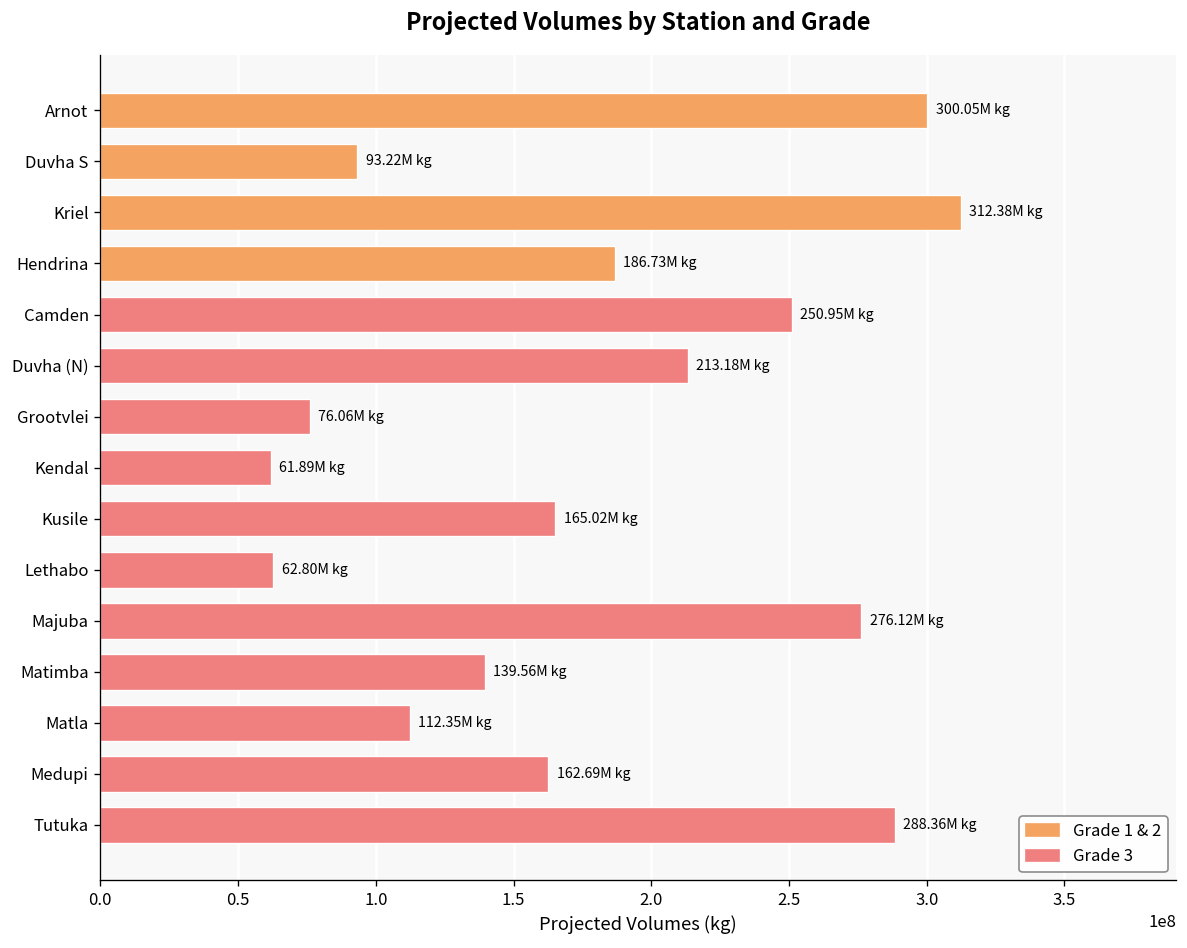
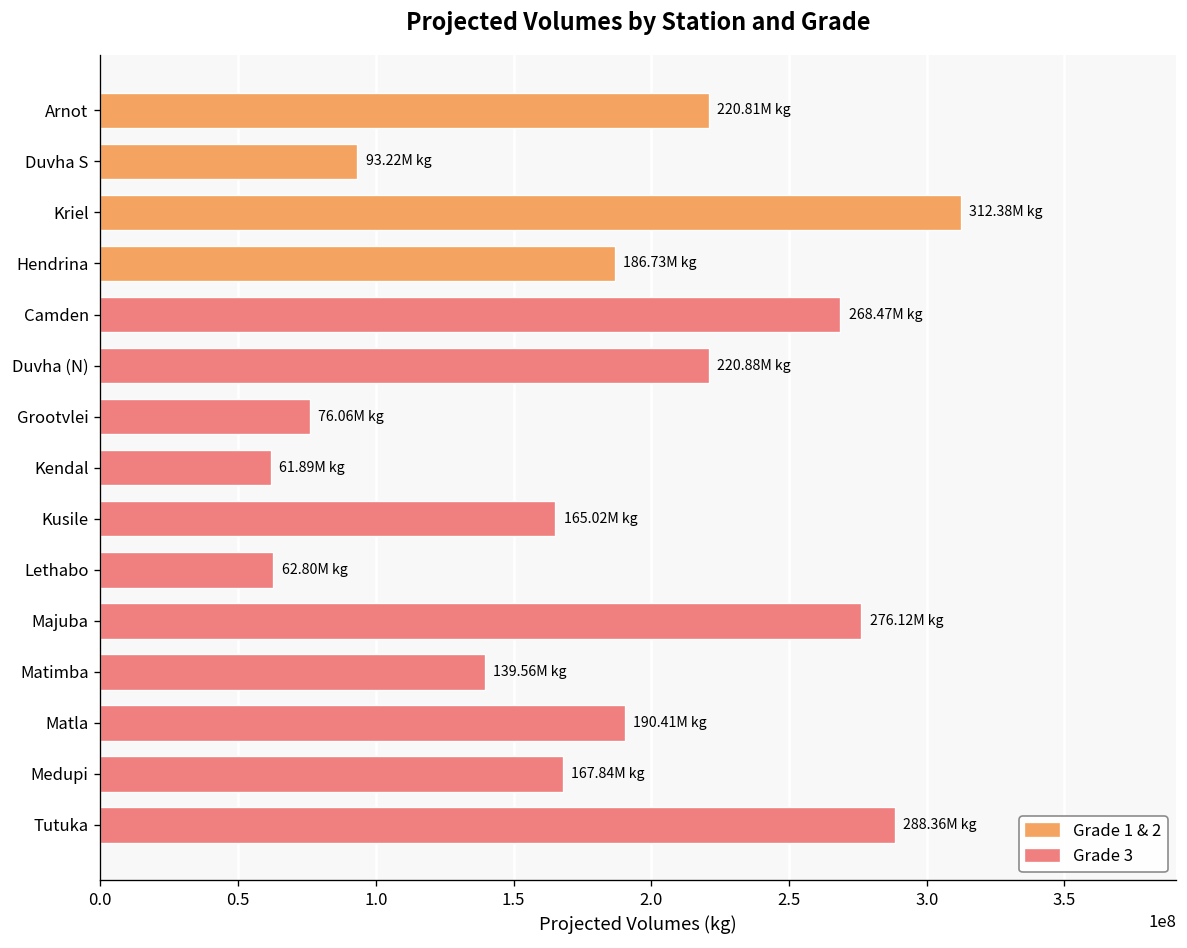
  {
-   "Arnot": "300.05M",
+   "Arnot": "220.81M",
    "Duvha S": "93.22M",
    "Kriel": "312.38M",
    "Hendrina": "186.73M",
-   "Camden": "250.95M",
-   "Duvha (N)": "213.18M",
+   "Camden": "268.47M",
+   "Duvha (N)": "220.88M",
    "Grootvlei": "76.06M",
    "Kendal": "61.89M",
    "Kusile": "165.02M",
    "Lethabo": "62.80M",
    "Majuba": "276.12M",
    "Matimba": "139.56M",
-   "Matla": "112.35M",
-   "Medupi": "162.69M",
+   "Matla": "190.41M",
+   "Medupi": "167.84M",
    "Tutuka": "288.36M"
  }
